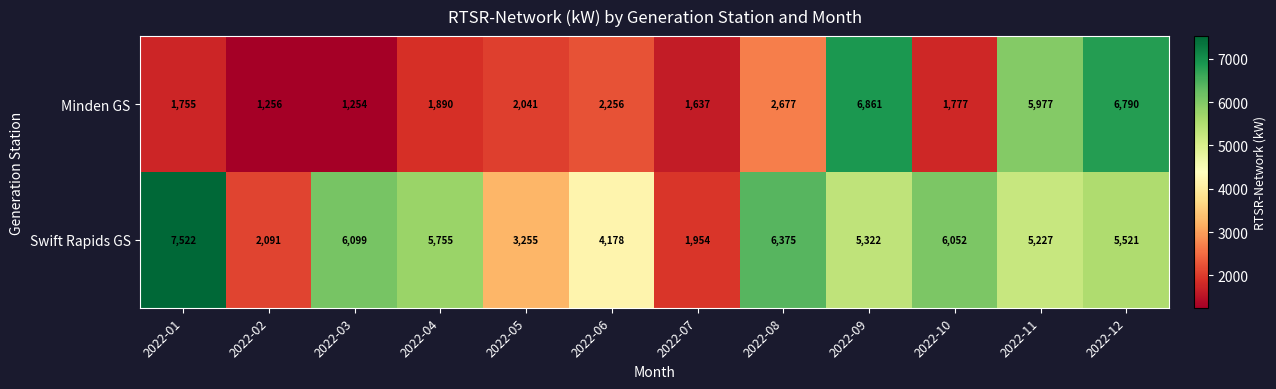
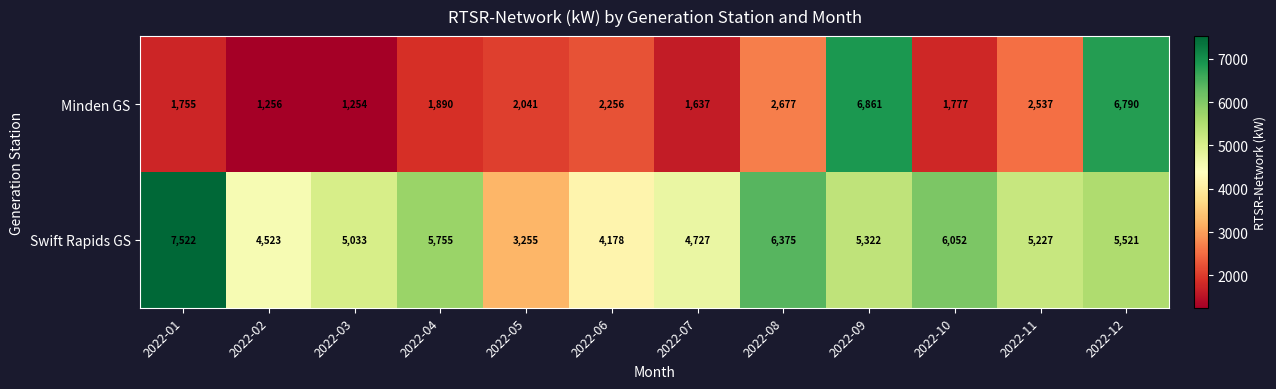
  {
    "Minden GS": {
      "2022-01": "1,755",
      "2022-02": "1,256",
      "2022-03": "1,254",
      "2022-04": "1,890",
      "2022-05": "2,041",
      "2022-06": "2,256",
      "2022-07": "1,637",
      "2022-08": "2,677",
      "2022-09": "6,861",
      "2022-10": "1,777",
-     "2022-11": "5,977",
+     "2022-11": "2,537",
      "2022-12": "6,790"
    },
    "Swift Rapids GS": {
      "2022-01": "7,522",
-     "2022-02": "2,091",
-     "2022-03": "6,099",
+     "2022-02": "4,523",
+     "2022-03": "5,033",
      "2022-04": "5,755",
      "2022-05": "3,255",
      "2022-06": "4,178",
-     "2022-07": "1,954",
+     "2022-07": "4,727",
      "2022-08": "6,375",
      "2022-09": "5,322",
      "2022-10": "6,052",
      "2022-11": "5,227",
      "2022-12": "5,521"
    }
  }
